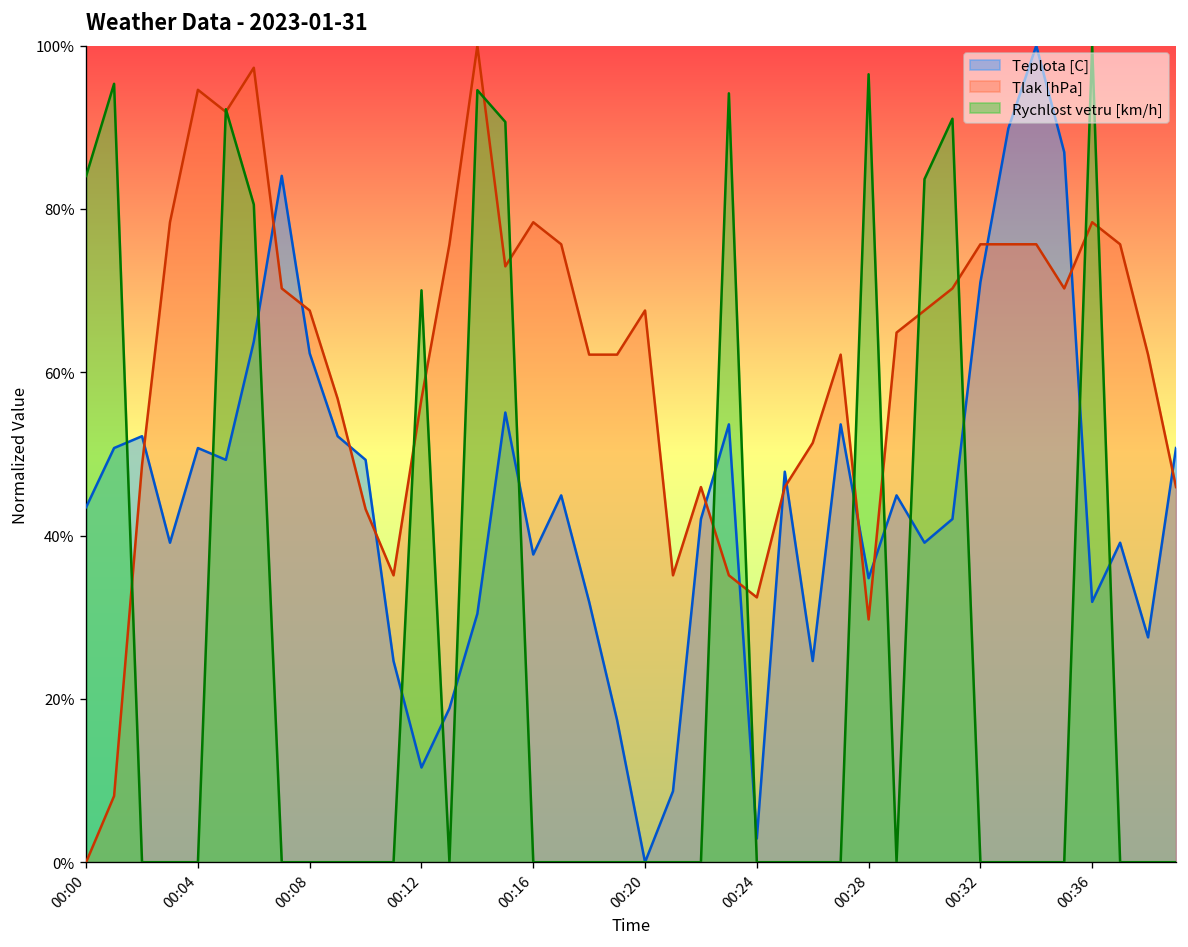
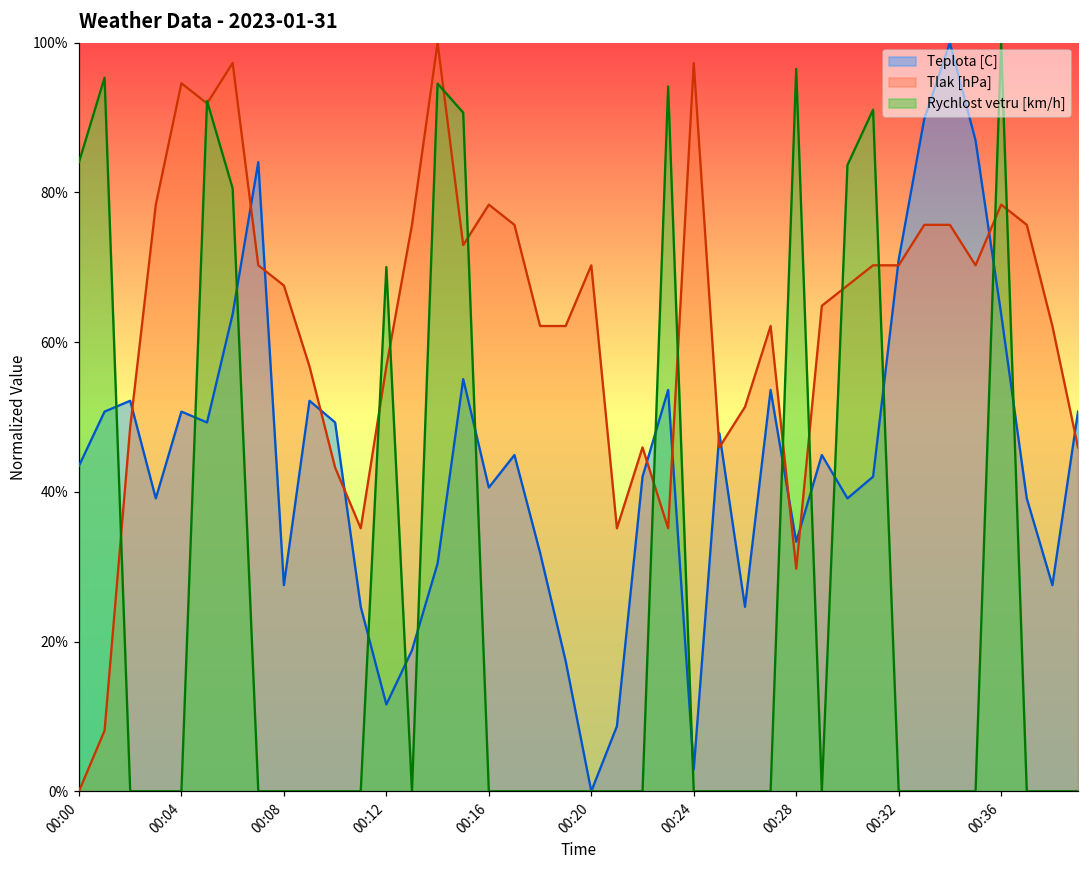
  {
    "Teplota [C]": {
      "00:00": "43%",
      "00:04": "51%",
-     "00:08": "62%",
+     "00:08": "28%",
      "00:12": "12%",
-     "00:16": "38%",
+     "00:16": "41%",
      "00:24": "3%",
-     "00:28": "35%",
+     "00:28": "33%",
      "00:32": "71%",
-     "00:36": "32%"
+     "00:36": "64%"
    },
    "Tlak [hPa]": {
      "00:00": "0%",
      "00:04": "95%",
      "00:08": "68%",
      "00:12": "57%",
      "00:16": "78%",
-     "00:20": "68%",
-     "00:24": "32%",
+     "00:20": "70%",
+     "00:24": "97%",
      "00:28": "30%",
-     "00:32": "76%",
+     "00:32": "70%",
      "00:36": "78%"
    },
    "Rychlost vetru [km/h]": {
      "00:00": "84%",
      "00:04": "0%",
      "00:08": "0%",
      "00:12": "70%",
      "00:16": "0%",
      "00:24": "0%",
      "00:28": "96%",
      "00:32": "0%",
      "00:36": "100%"
    }
  }
